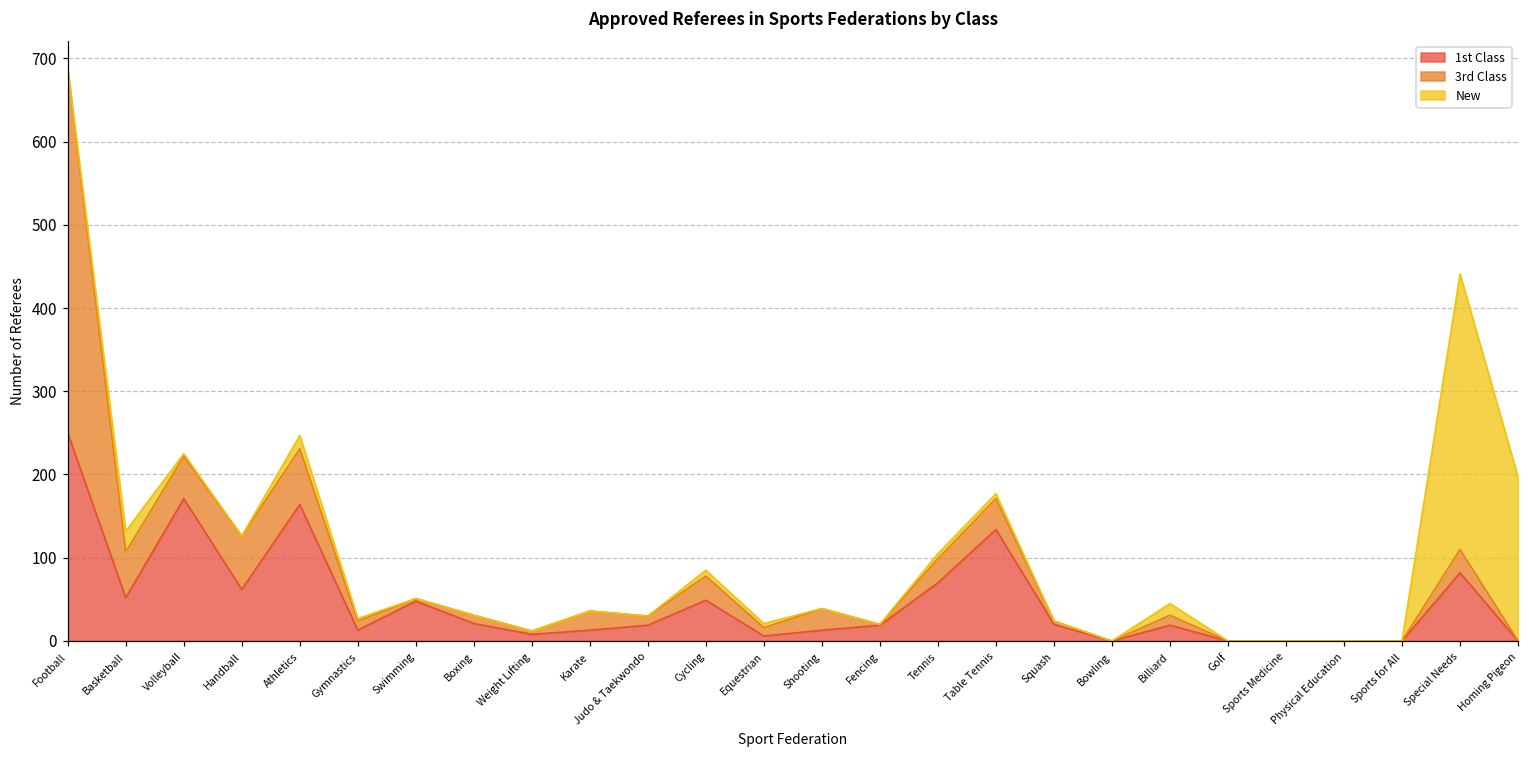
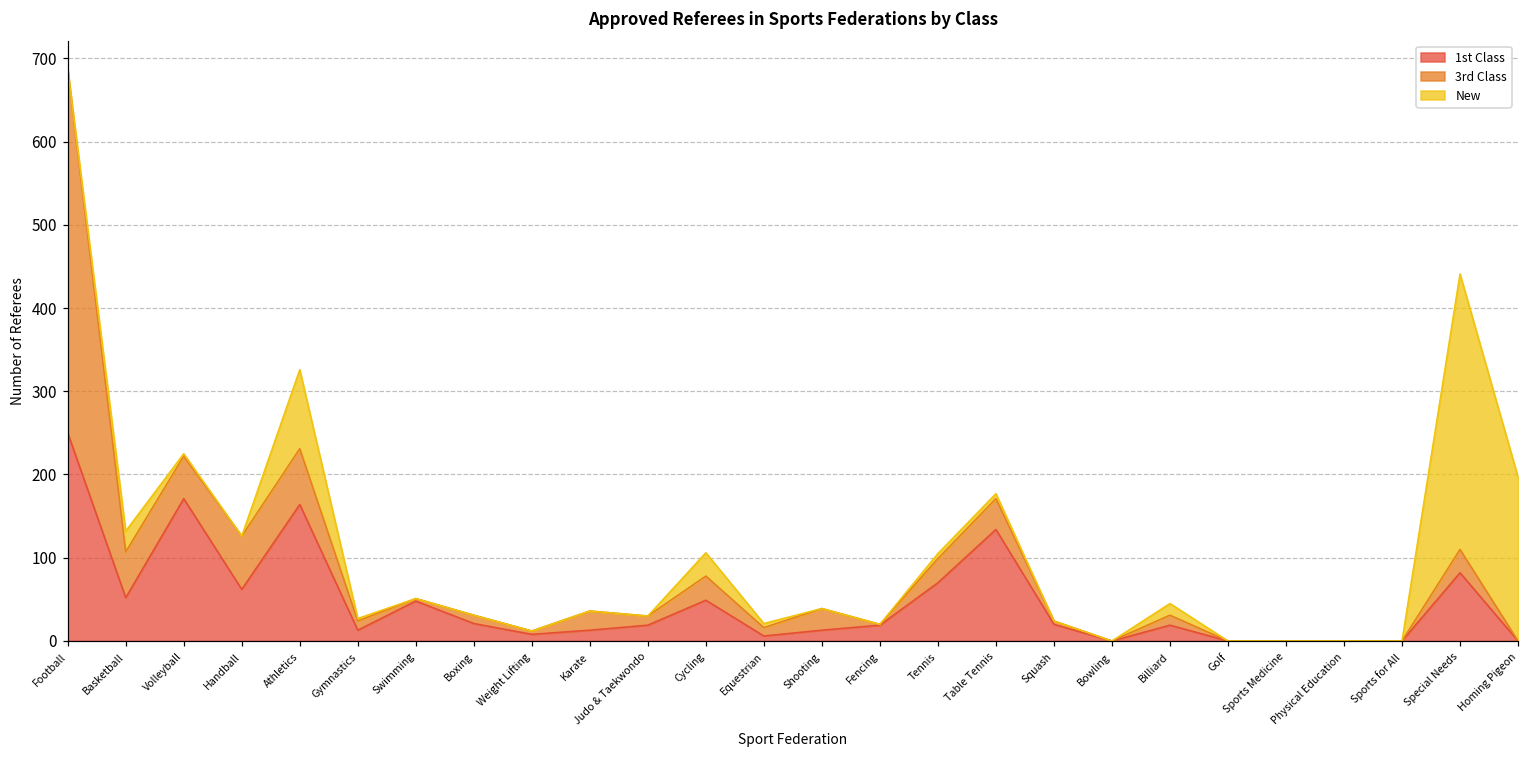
  {
    "New": {
      "Basketball": 30,
-     "Athletics": 20,
-     "Cycling": 10,
+     "Athletics": 100,
+     "Cycling": 30,
      "Equestrian": 10,
      "Tennis": 10,
      "Table Tennis": 10,
      "Billiard": 10,
      "Special Needs": 330,
      "Homing Pigeon": 200
    }
  }
